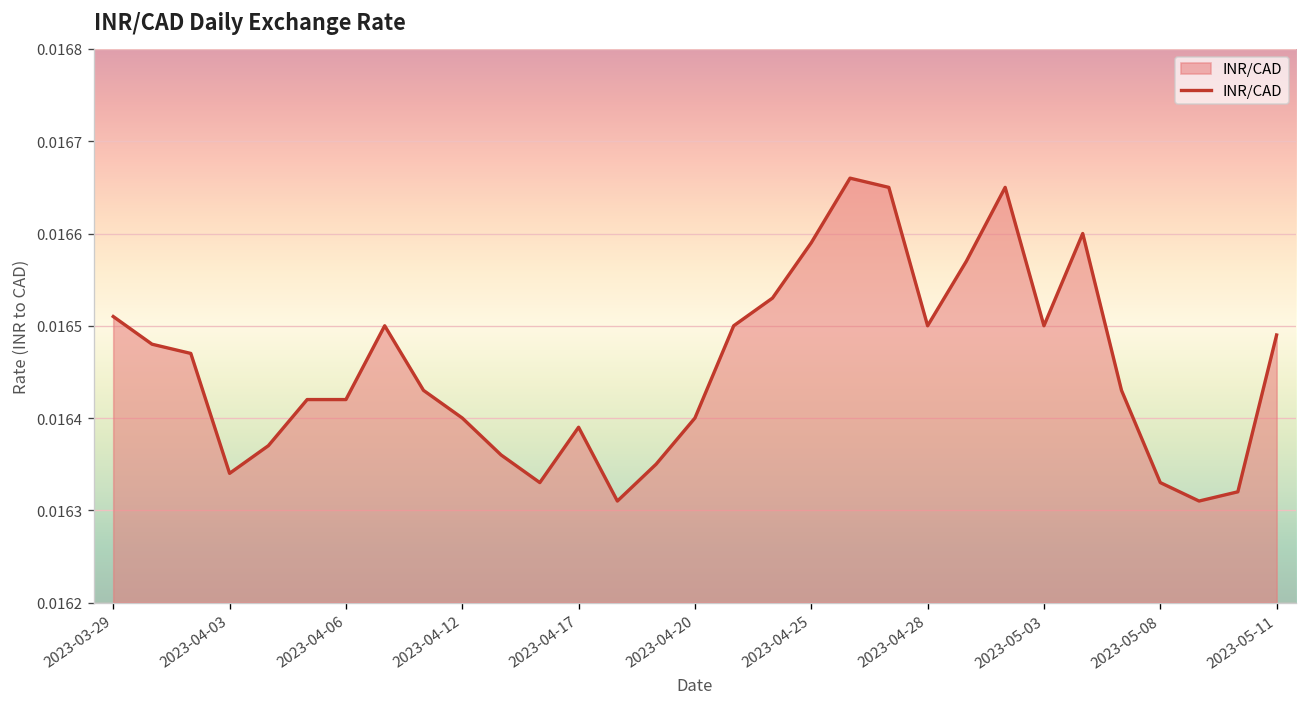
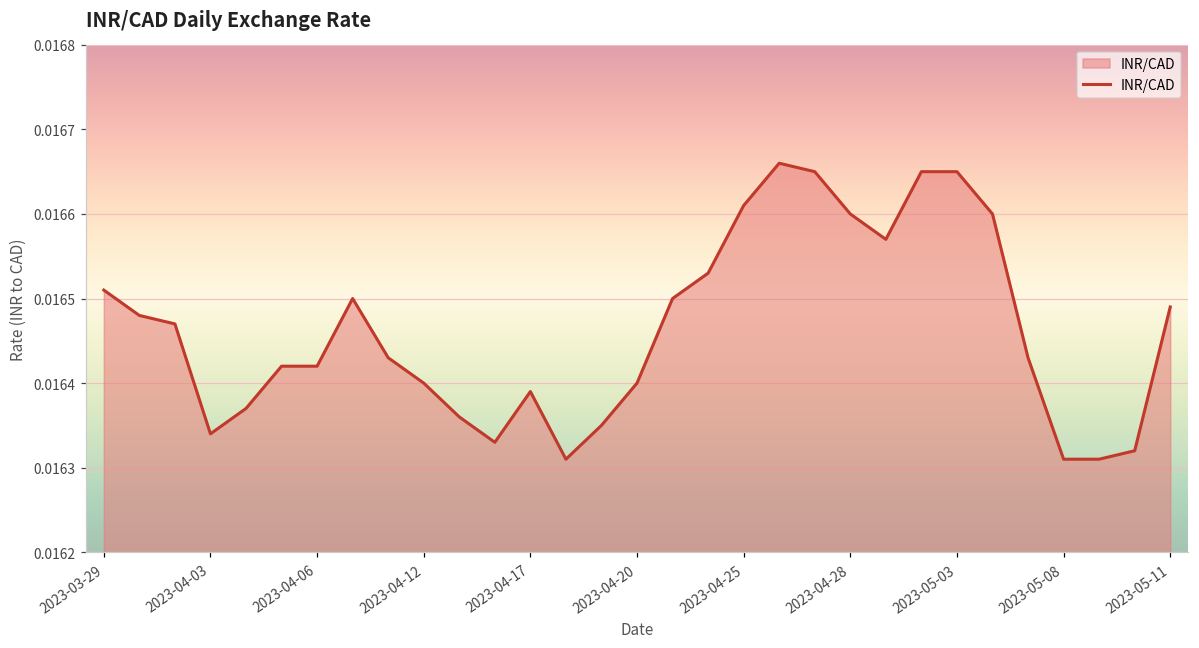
  {
    "2023-03-29": 0.01651,
    "2023-04-03": 0.01634,
    "2023-04-06": 0.01642,
    "2023-04-12": 0.01640,
    "2023-04-17": 0.01639,
    "2023-04-20": 0.01640,
-   "2023-04-25": 0.01659,
-   "2023-04-28": 0.0165,
-   "2023-05-03": 0.01650,
-   "2023-05-08": 0.01633,
+   "2023-04-25": 0.01661,
+   "2023-04-28": 0.0166,
+   "2023-05-03": 0.01665,
+   "2023-05-08": 0.01631,
    "2023-05-11": 0.01649
  }
